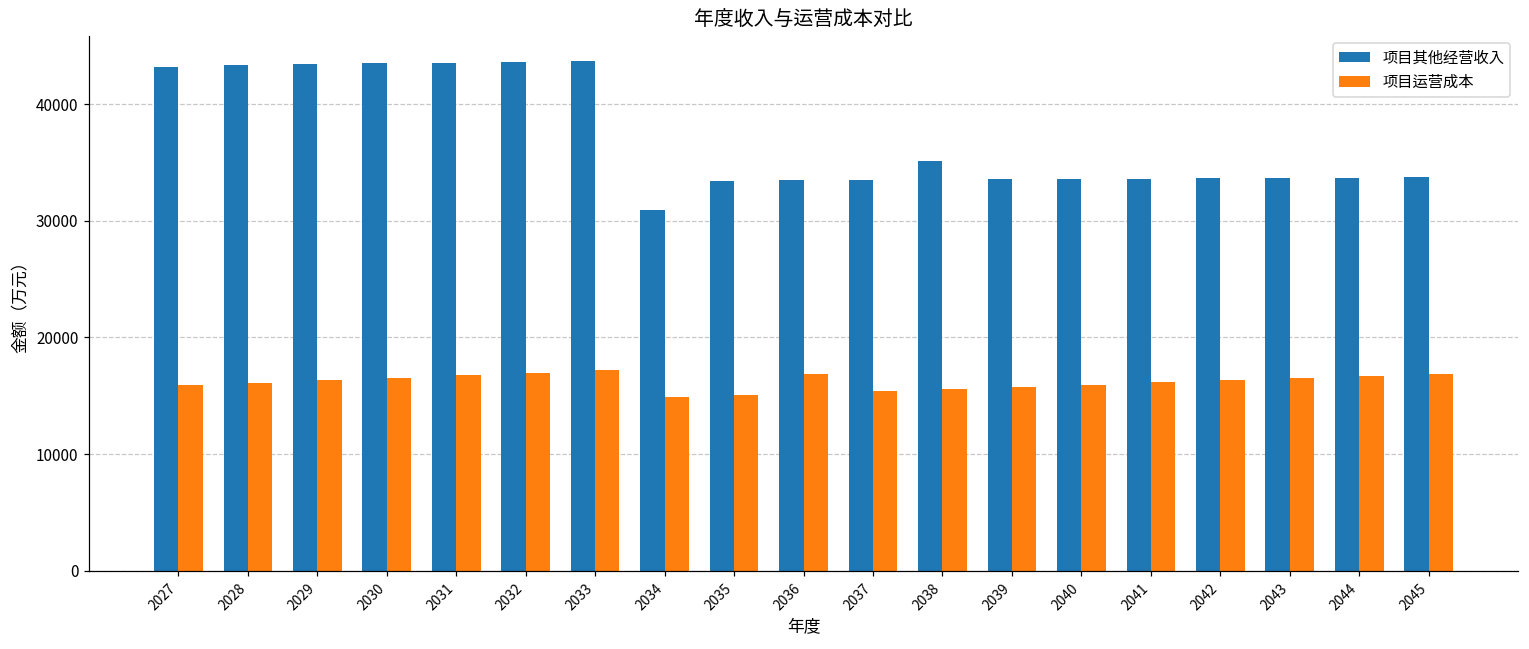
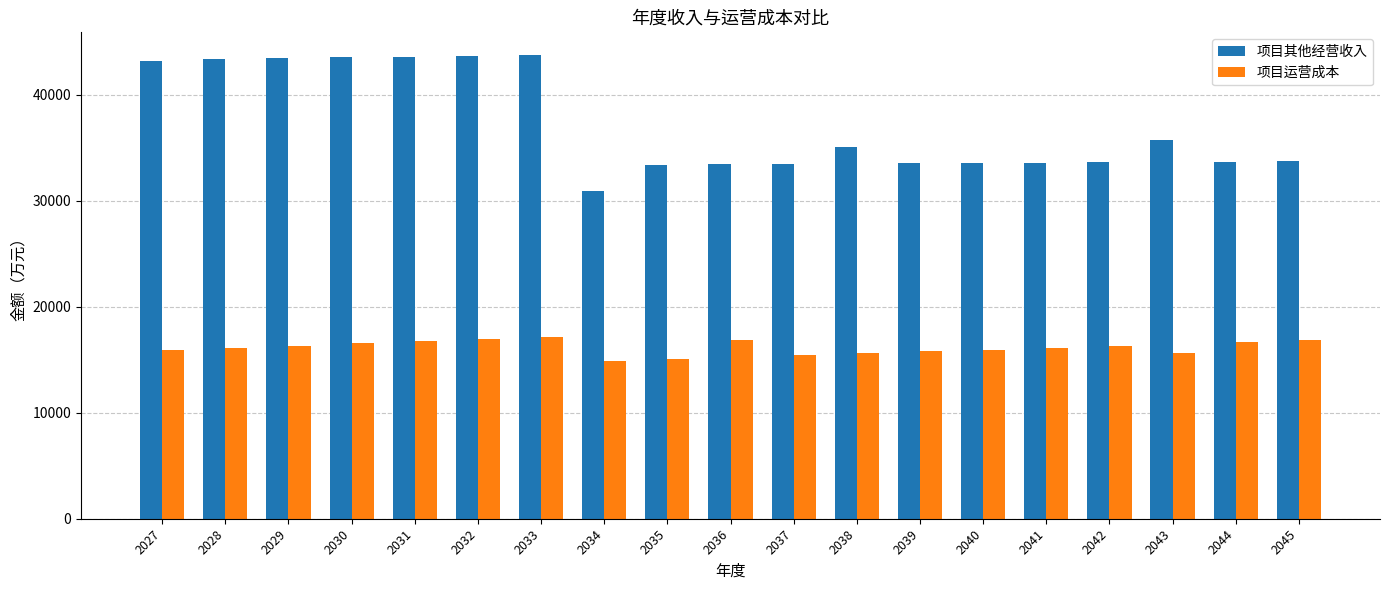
  {
    "项目其他经营收入": {
      "2027": 43200,
      "2028": 43400,
      "2029": 43400,
      "2030": 43500,
      "2031": 43600,
      "2032": 43600,
      "2033": 43700,
      "2034": 31000,
      "2035": 33400,
      "2036": 33500,
      "2037": 33500,
      "2038": 35100,
      "2039": 33500,
      "2040": 33600,
      "2041": 33600,
      "2042": 33600,
-     "2043": 33600,
+     "2043": 35700,
      "2044": 33600,
      "2045": 33700
    },
    "项目运营成本": {
      "2027": 15900,
      "2028": 16100,
      "2029": 16300,
      "2030": 16600,
      "2031": 16800,
      "2032": 17000,
      "2033": 17200,
      "2034": 14900,
      "2035": 15100,
      "2036": 16900,
      "2037": 15400,
      "2038": 15600,
      "2039": 15800,
      "2040": 16000,
      "2041": 16100,
      "2042": 16300,
-     "2043": 16500,
+     "2043": 15600,
      "2044": 16700,
      "2045": 16800
    }
  }
